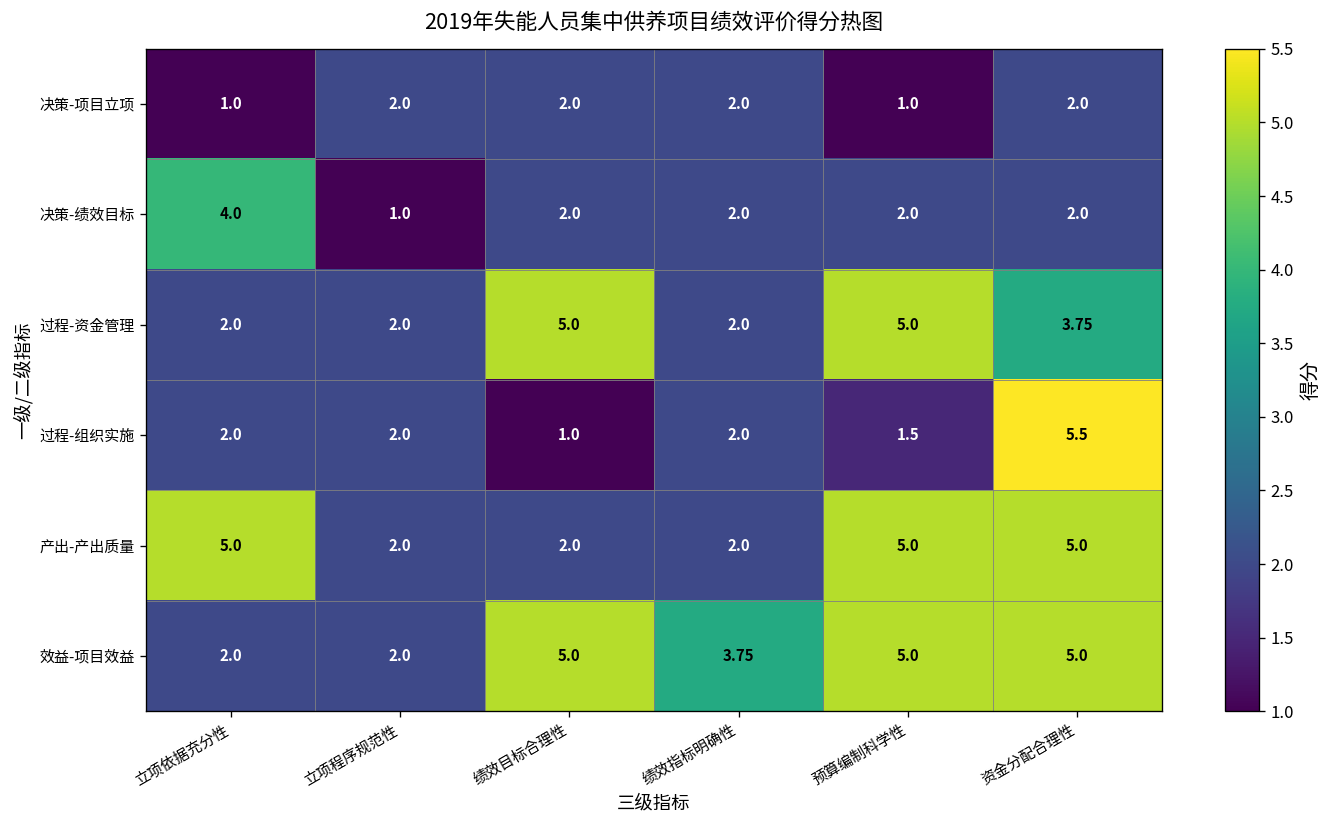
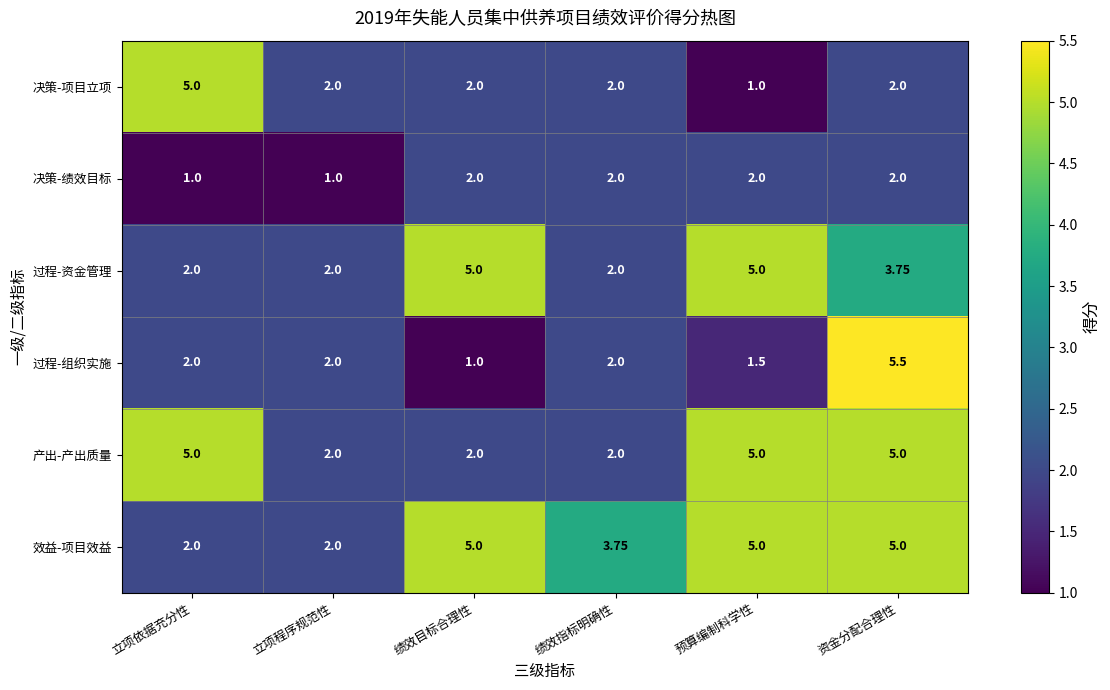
  {
    "决策-项目立项": {
-     "立项依据充分性": 1.0,
+     "立项依据充分性": 5.0,
      "立项程序规范性": 2.0,
      "绩效目标合理性": 2.0,
      "绩效指标明确性": 2.0,
      "预算编制科学性": 1.0,
      "资金分配合理性": 2.0
    },
    "决策-绩效目标": {
-     "立项依据充分性": 4.0,
+     "立项依据充分性": 1.0,
      "立项程序规范性": 1.0,
      "绩效目标合理性": 2.0,
      "绩效指标明确性": 2.0,
      "预算编制科学性": 2.0,
      "资金分配合理性": 2.0
    },
    "过程-资金管理": {
      "立项依据充分性": 2.0,
      "立项程序规范性": 2.0,
      "绩效目标合理性": 5.0,
      "绩效指标明确性": 2.0,
      "预算编制科学性": 5.0,
      "资金分配合理性": 3.75
    },
    "过程-组织实施": {
      "立项依据充分性": 2.0,
      "立项程序规范性": 2.0,
      "绩效目标合理性": 1.0,
      "绩效指标明确性": 2.0,
      "预算编制科学性": 1.5,
      "资金分配合理性": 5.5
    },
    "产出-产出质量": {
      "立项依据充分性": 5.0,
      "立项程序规范性": 2.0,
      "绩效目标合理性": 2.0,
      "绩效指标明确性": 2.0,
      "预算编制科学性": 5.0,
      "资金分配合理性": 5.0
    },
    "效益-项目效益": {
      "立项依据充分性": 2.0,
      "立项程序规范性": 2.0,
      "绩效目标合理性": 5.0,
      "绩效指标明确性": 3.75,
      "预算编制科学性": 5.0,
      "资金分配合理性": 5.0
    }
  }
